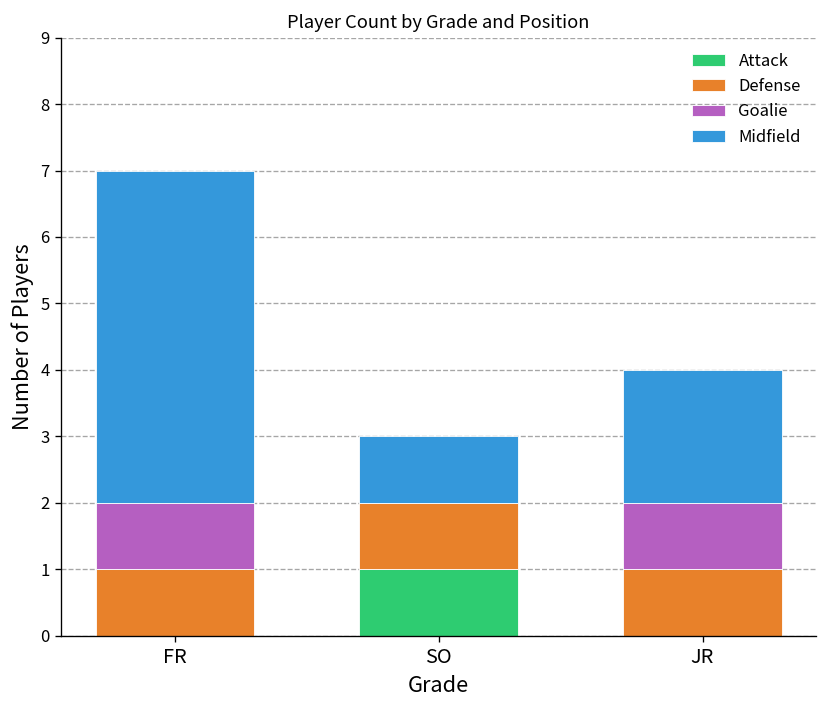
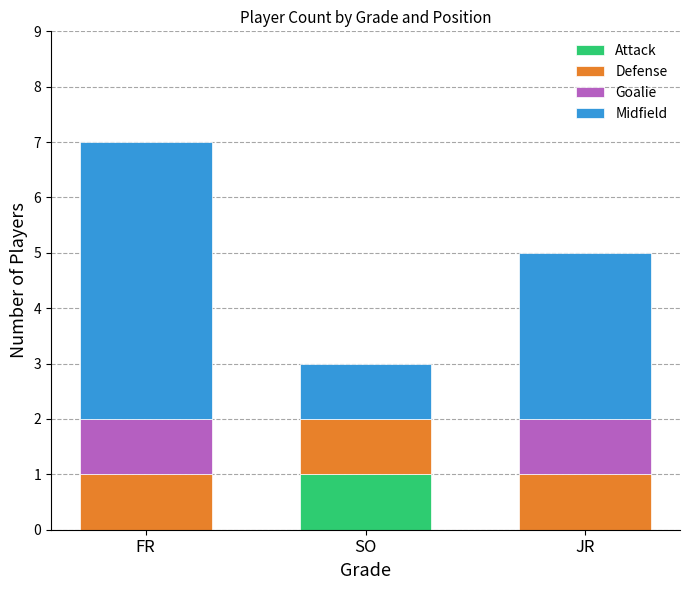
  {
    "Attack": {
      "FR": 0,
      "SO": 1,
      "JR": 0
    },
    "Midfield": {
-     "JR": 2
+     "JR": 3
    }
  }
